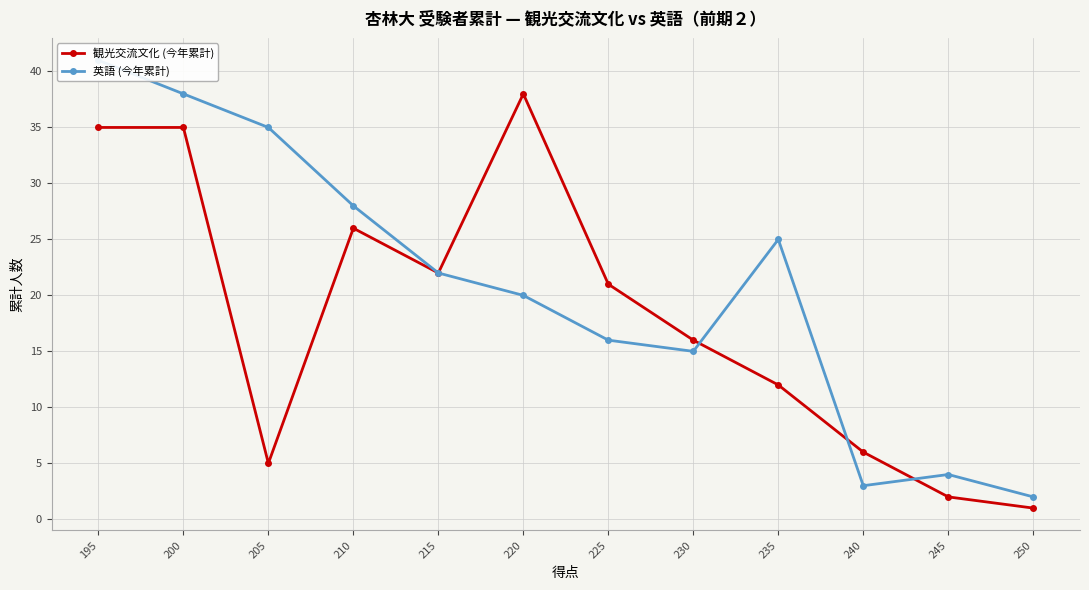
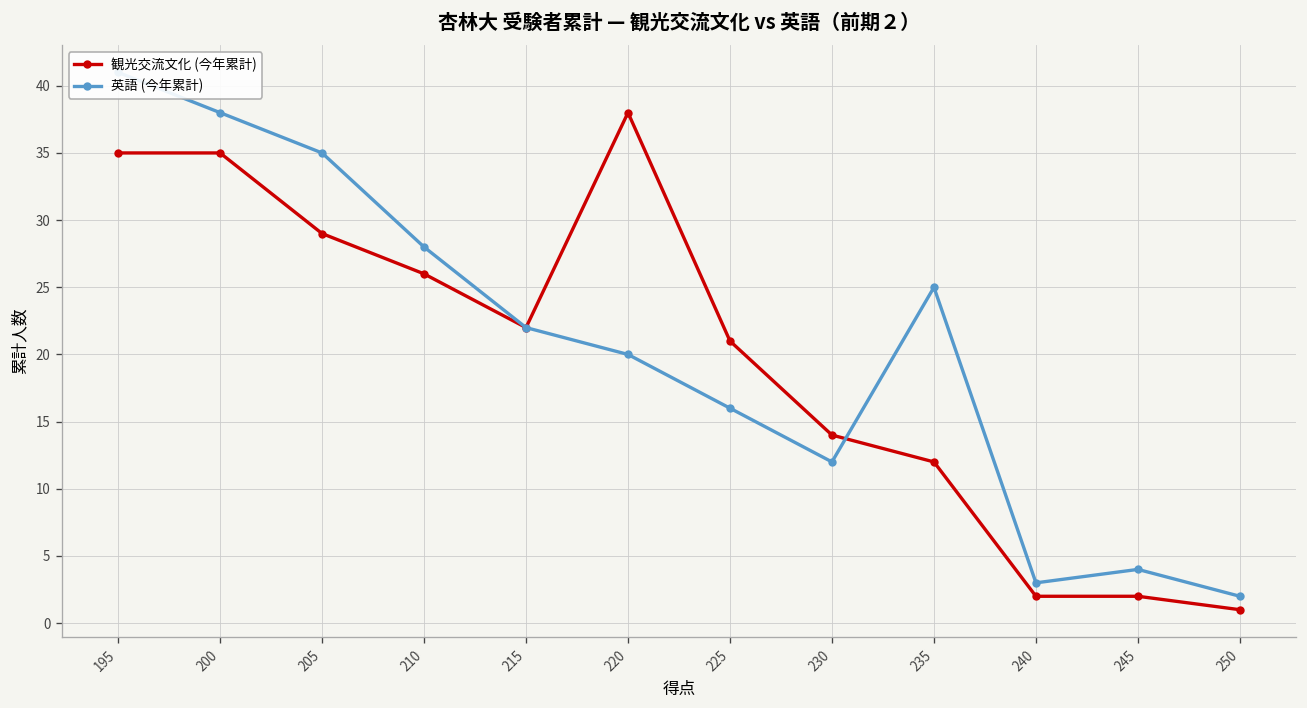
  {
    "観光交流文化 (今年累計)": {
      "195": 35,
      "200": 35,
-     "205": 5,
+     "205": 29,
      "210": 26,
      "220": 38,
      "225": 21,
-     "230": 16,
+     "230": 14,
      "235": 12,
-     "240": 6,
+     "240": 2,
      "245": 2,
      "250": 1
    },
    "英語 (今年累計)": {
      "200": 38,
      "205": 35,
      "210": 28,
      "220": 20,
      "225": 16,
-     "230": 15,
+     "230": 12,
      "235": 25,
      "240": 3,
      "245": 4,
      "250": 2
    }
  }
